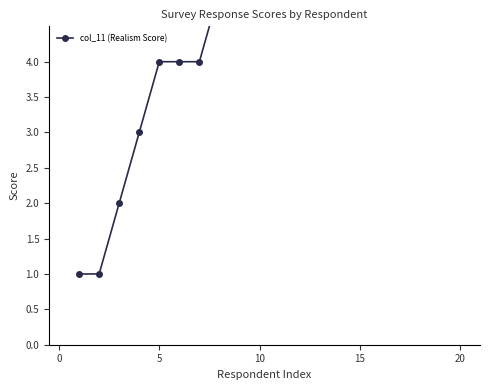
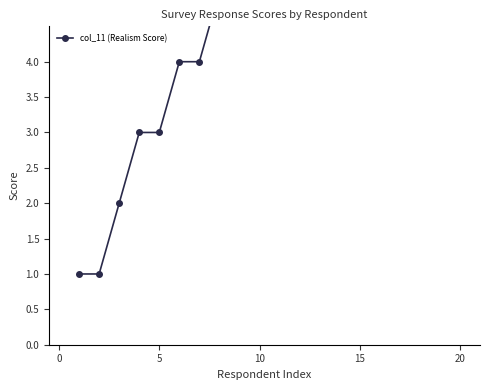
  {
-   "5": 4
+   "5": 3
  }
